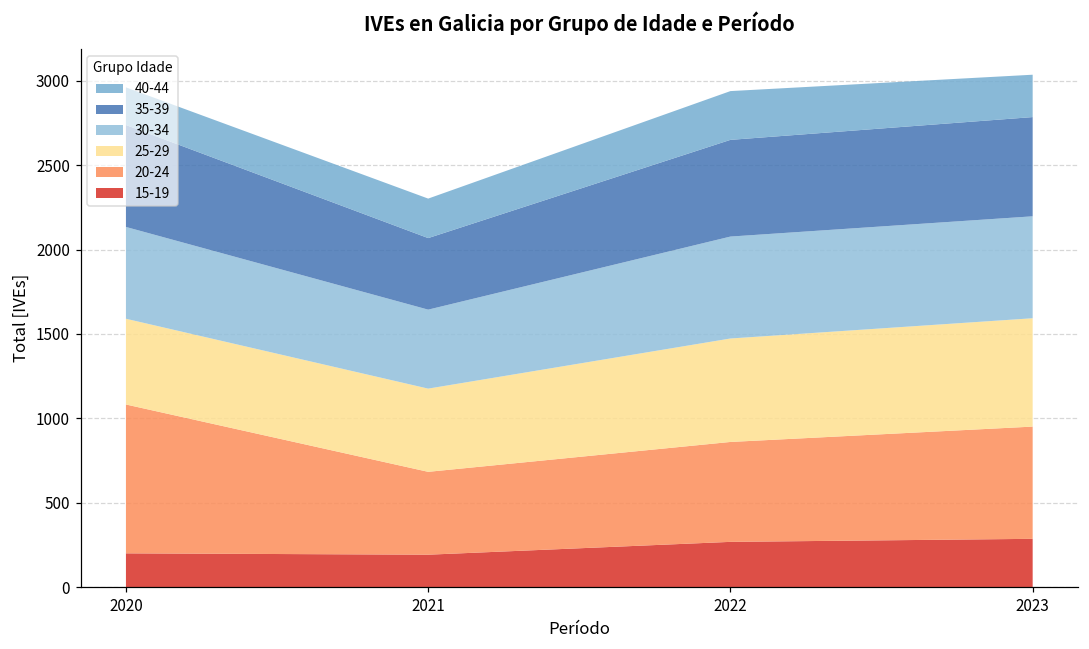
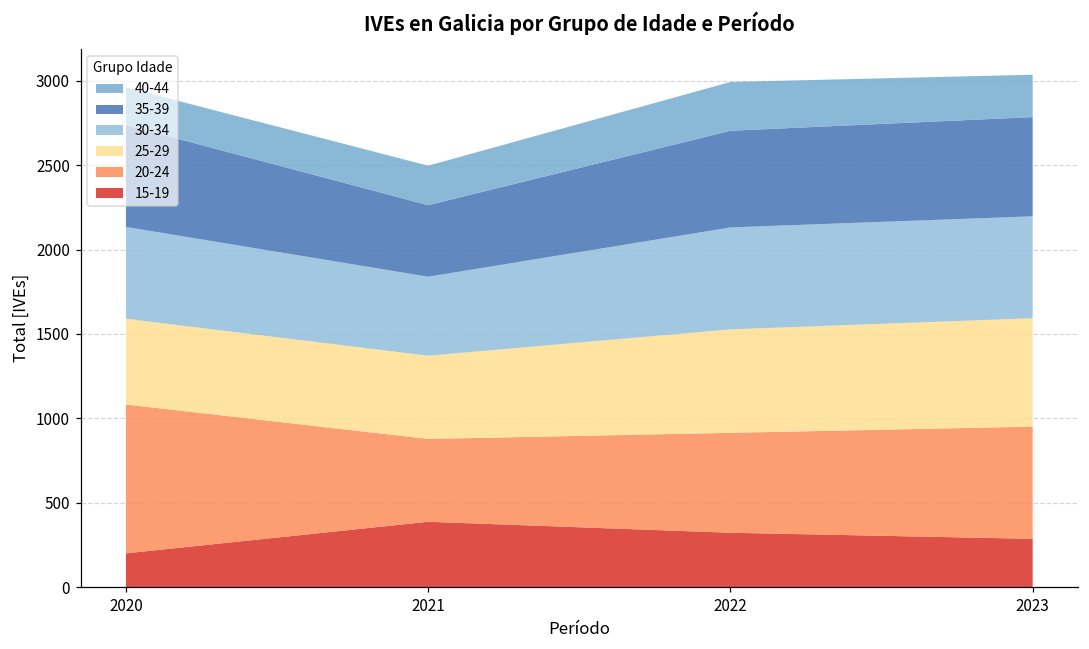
  {
    "15-19": {
      "2020": 200,
-     "2021": 190,
-     "2022": 270,
+     "2021": 390,
+     "2022": 320,
      "2023": 290
    },
    "20-24": {
      "2020": 880,
      "2021": 490,
      "2022": 590,
      "2023": 670
    },
    "25-29": {
      "2020": 510,
      "2021": 490,
      "2022": 610,
      "2023": 640
    },
    "35-39": {
      "2021": 420,
      "2022": 570,
      "2023": 590
    }
  }
